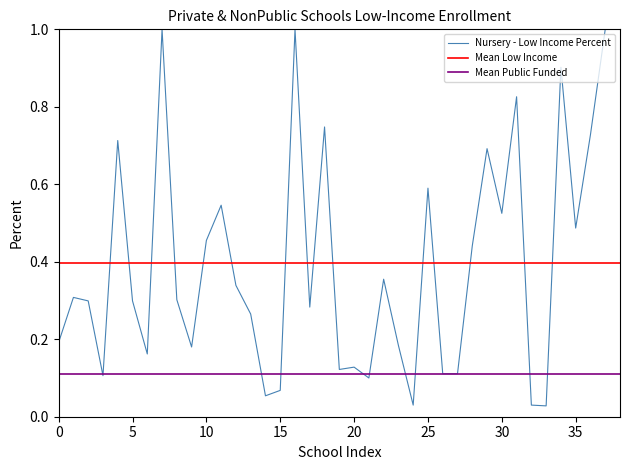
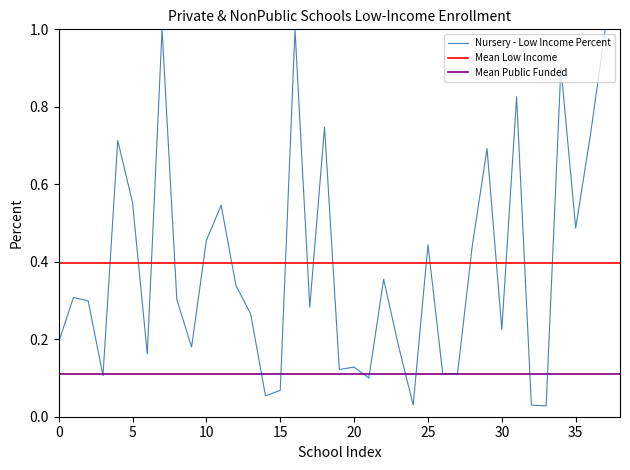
  {
    "0": 0.19,
-   "5": 0.30,
+   "5": 0.55,
    "10": 0.46,
    "15": 0.07,
    "20": 0.13,
-   "25": 0.59,
-   "30": 0.53,
+   "25": 0.44,
+   "30": 0.23,
    "35": 0.49
  }
